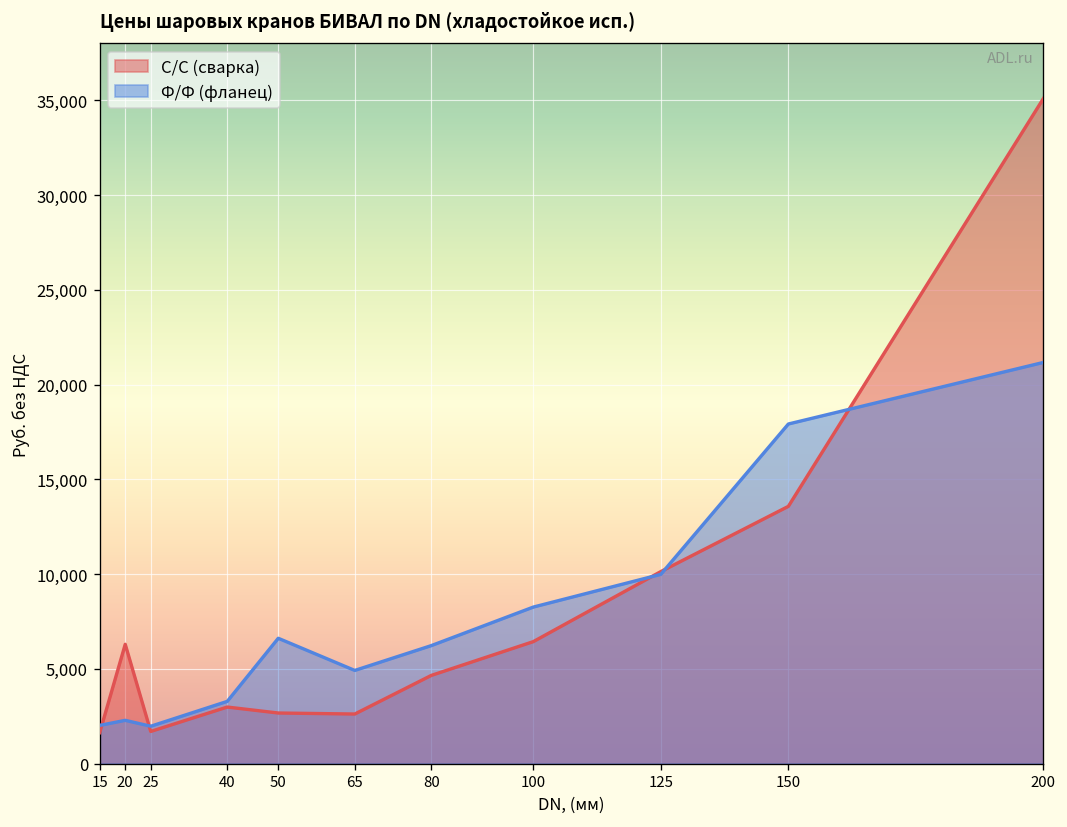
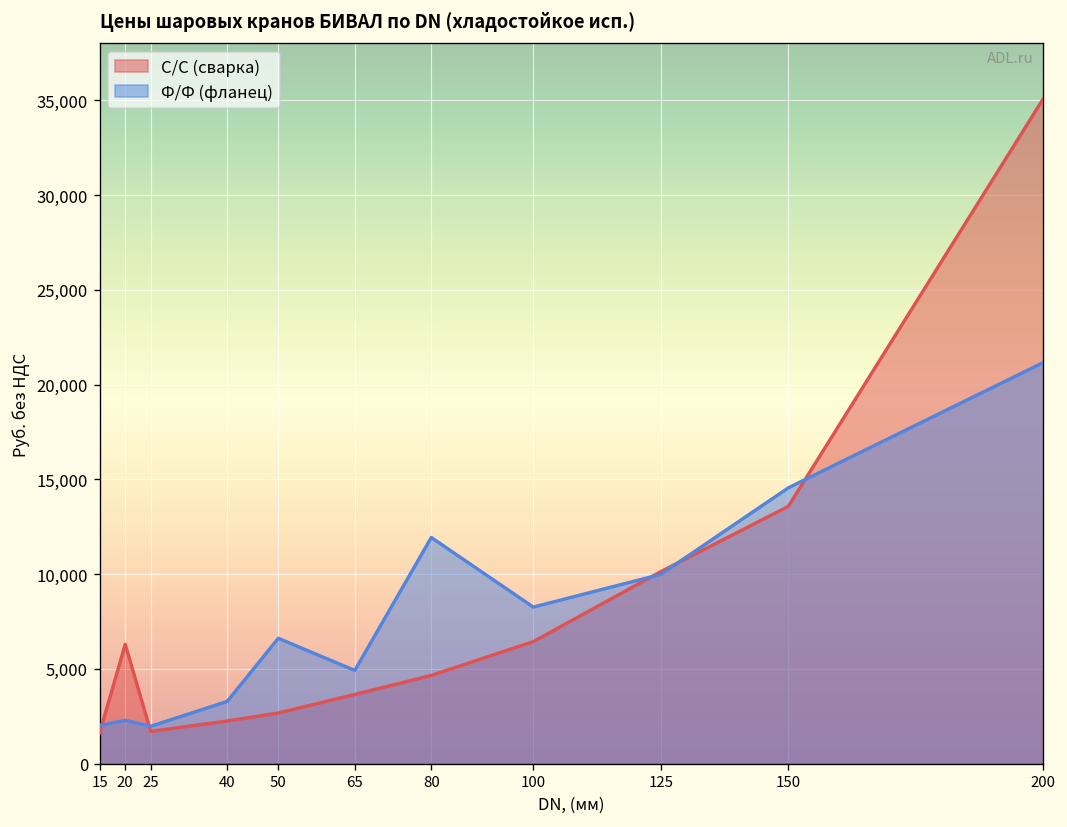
  {
    "С/С (сварка)": {
      "15": "1,600",
      "20": "6,300",
      "25": "1,700",
-     "40": "3,000",
+     "40": "2,200",
      "50": "2,700",
-     "65": "2,600",
+     "65": "3,600",
      "80": "4,700",
      "100": "6,400",
      "150": "13,600",
      "200": "35,100"
    },
    "Ф/Ф (фланец)": {
      "15": "2,000",
      "20": "2,300",
      "25": "2,000",
      "40": "3,300",
      "50": "6,600",
      "65": "4,900",
-     "80": "6,200",
+     "80": "11,900",
      "100": "8,300",
-     "150": "17,900",
+     "150": "14,500",
      "200": "21,200"
    }
  }
